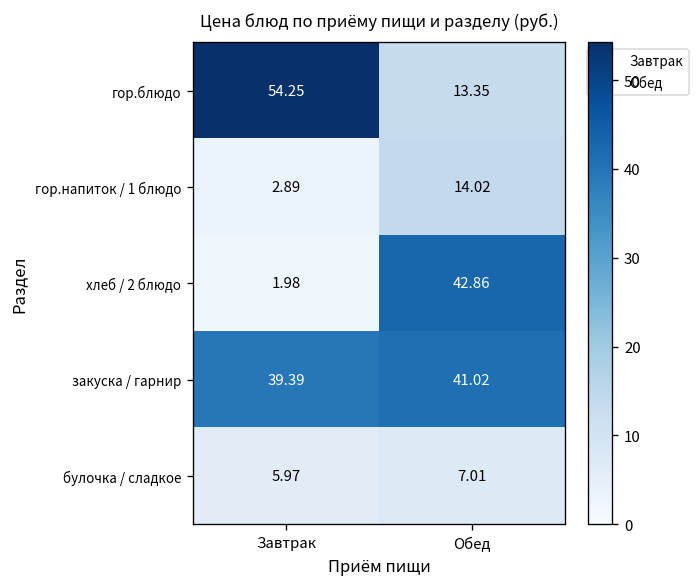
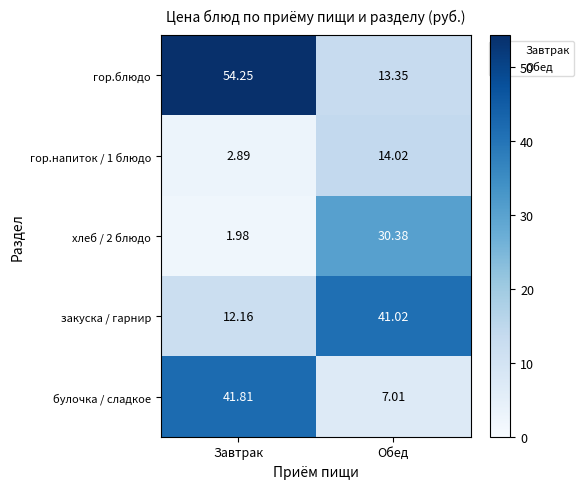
  {
    "гор.блюдо": {
      "Завтрак": 54.25,
      "Обед": 13.35
    },
    "гор.напиток / 1 блюдо": {
      "Завтрак": 2.89,
      "Обед": 14.02
    },
    "хлеб / 2 блюдо": {
      "Завтрак": 1.98,
-     "Обед": 42.86
+     "Обед": 30.38
    },
    "закуска / гарнир": {
-     "Завтрак": 39.39,
+     "Завтрак": 12.16,
      "Обед": 41.02
    },
    "булочка / сладкое": {
-     "Завтрак": 5.97,
+     "Завтрак": 41.81,
      "Обед": 7.01
    }
  }
